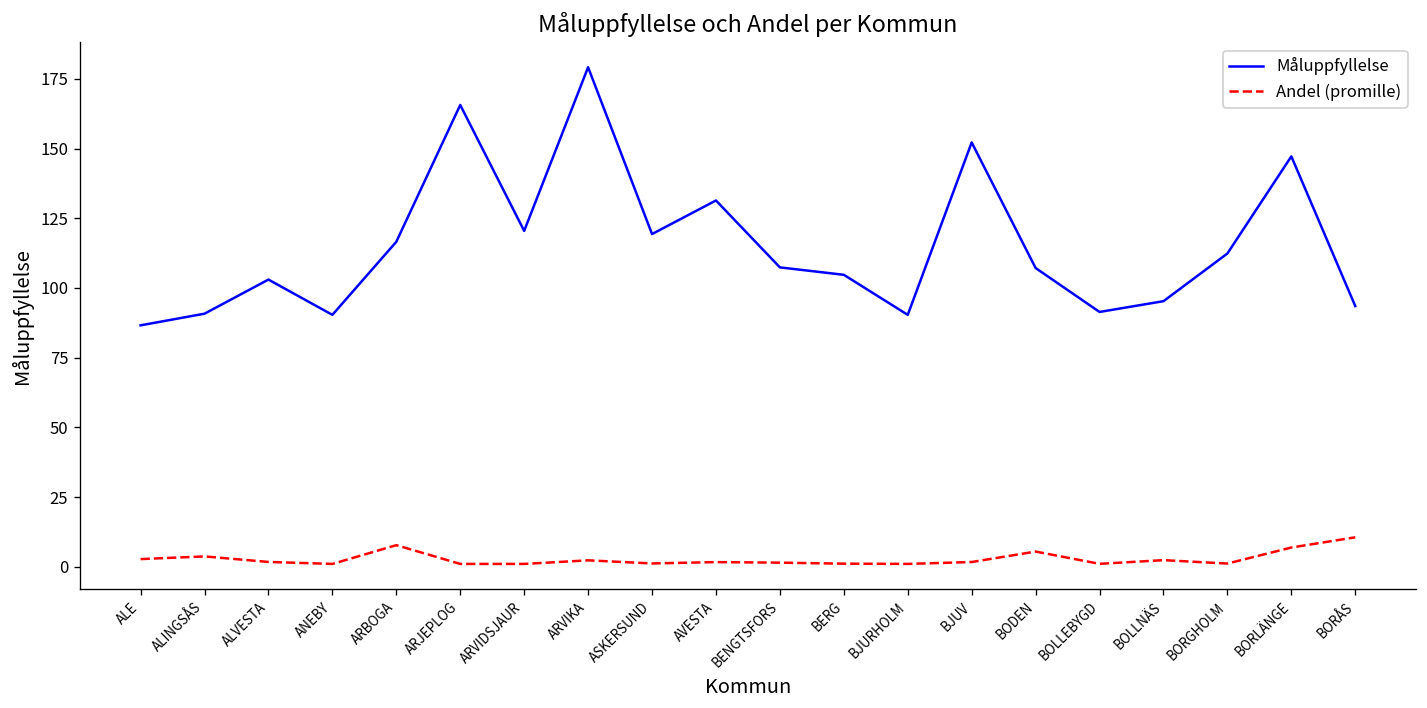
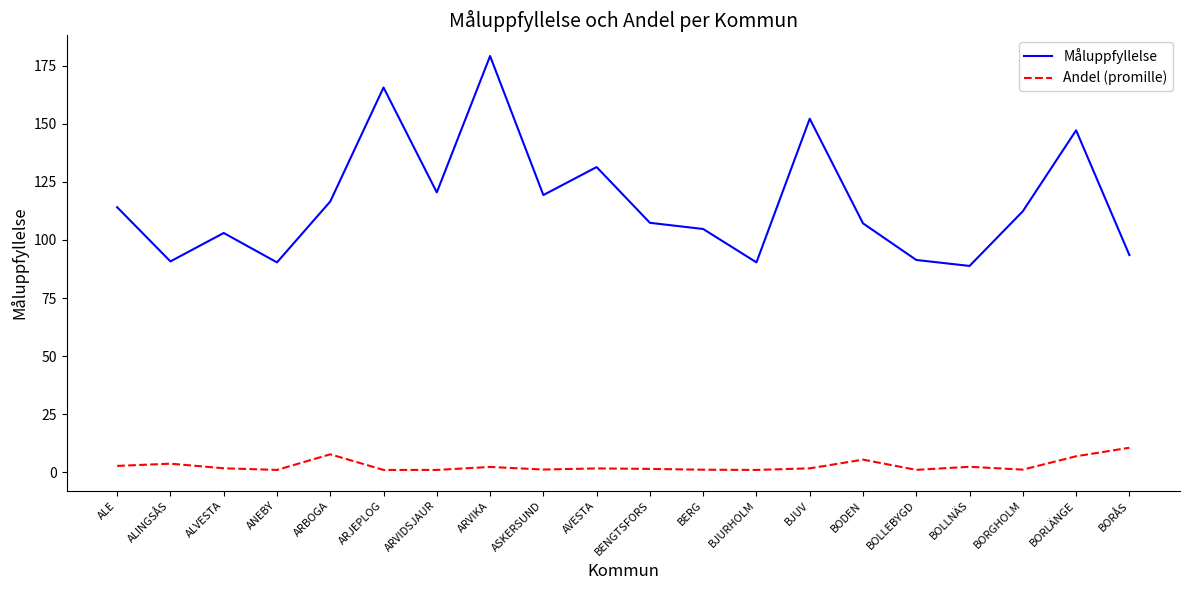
  {
    "Måluppfyllelse": {
-     "ALE": 87,
+     "ALE": 114,
      "ALINGSÅS": 91,
      "ALVESTA": 103,
      "ANEBY": 90,
      "ARBOGA": 117,
      "ARJEPLOG": 166,
      "ARVIDSJAUR": 120,
      "ARVIKA": 179,
      "ASKERSUND": 119,
      "AVESTA": 131,
      "BENGTSFORS": 107,
      "BERG": 105,
      "BJURHOLM": 90,
      "BJUV": 152,
      "BODEN": 107,
      "BOLLEBYGD": 91,
-     "BOLLNÄS": 95,
+     "BOLLNÄS": 89,
      "BORGHOLM": 112,
      "BORLÄNGE": 147,
      "BORÅS": 93
    },
    "Andel (promille)": {
      "ALE": 3,
      "ALINGSÅS": 4,
      "ALVESTA": 2,
      "ANEBY": 1,
      "ARBOGA": 8,
      "ARJEPLOG": 1,
      "ARVIDSJAUR": 1,
      "ARVIKA": 2,
      "ASKERSUND": 1,
      "AVESTA": 2,
      "BENGTSFORS": 1,
      "BERG": 1,
      "BJURHOLM": 1,
      "BJUV": 2,
      "BODEN": 5,
      "BOLLEBYGD": 1,
      "BOLLNÄS": 2,
      "BORGHOLM": 1,
      "BORLÄNGE": 7,
      "BORÅS": 11
    }
  }
